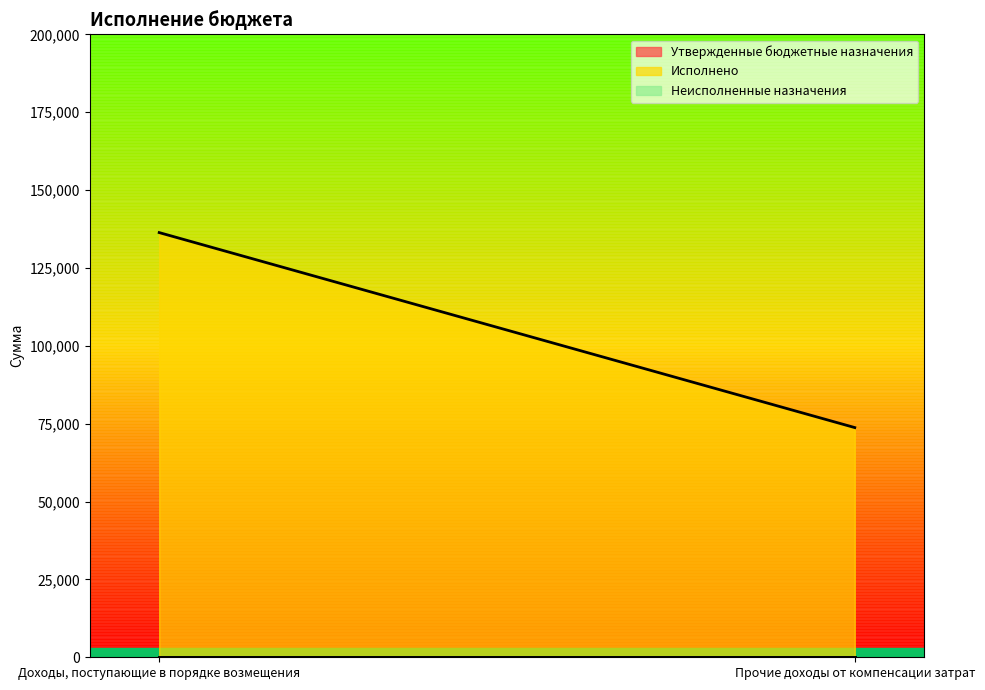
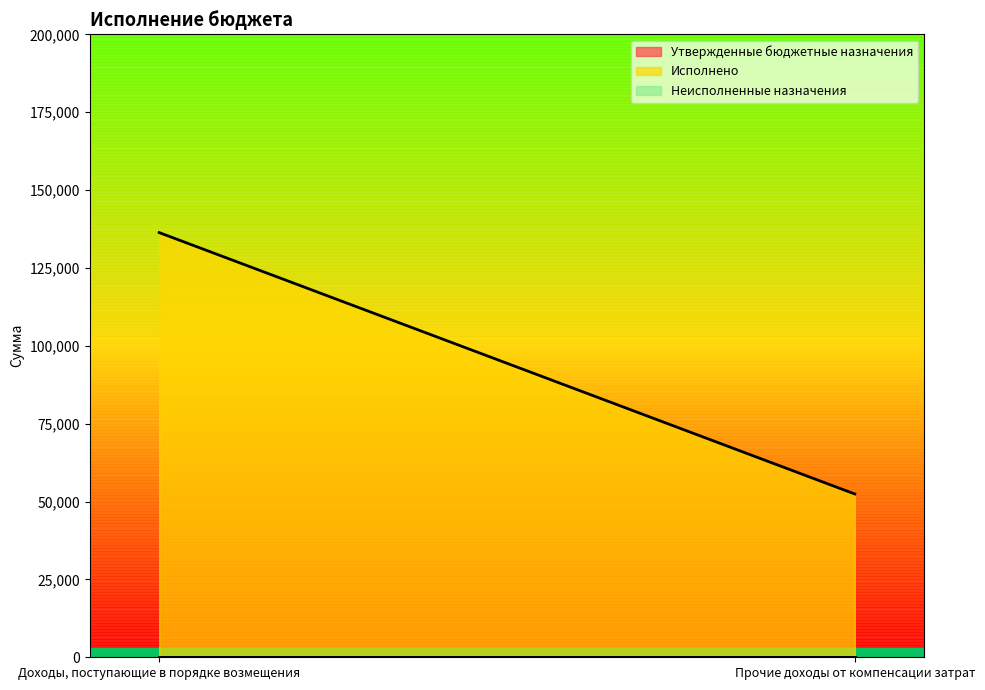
  {
    "Исполнено": {
      "Доходы, поступающие в порядке возмещения": "136,000",
-     "Прочие доходы от компенсации затрат": "74,000"
+     "Прочие доходы от компенсации затрат": "52,000"
    },
    "Неисполненные назначения": {
      "Доходы, поступающие в порядке возмещения": "0",
      "Прочие доходы от компенсации затрат": "0"
    }
  }
